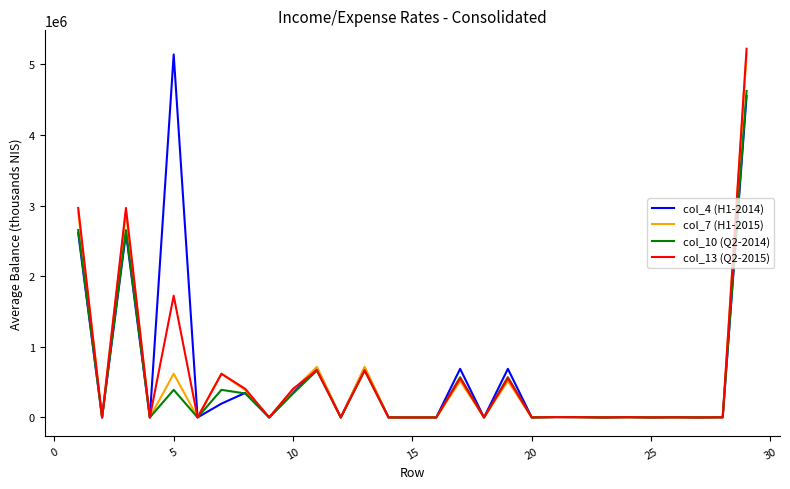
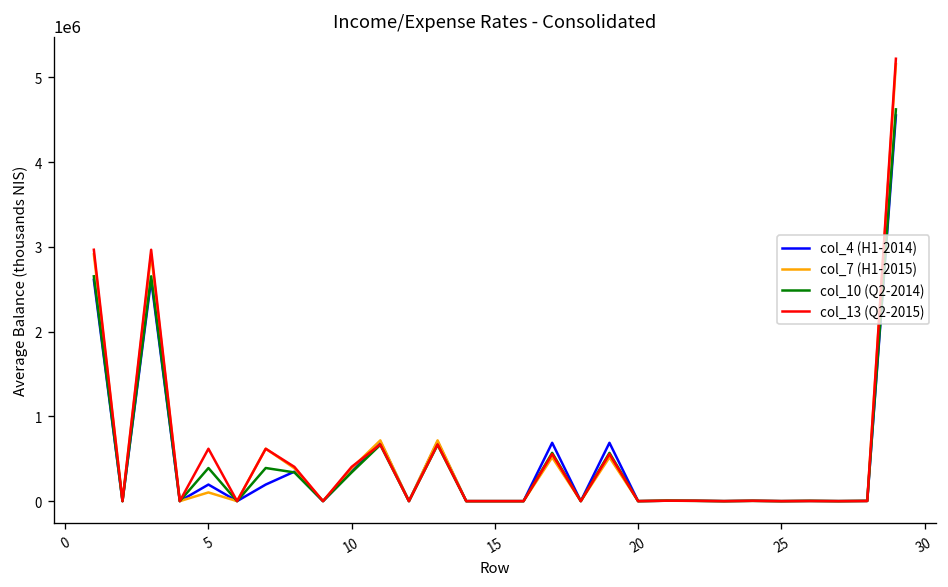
  {
    "col_4 (H1-2014)": {
-     "5": 5100000
+     "5": 200000
    },
    "col_7 (H1-2015)": {
-     "5": 600000
+     "5": 100000
    },
    "col_10 (Q2-2014)": {
      "5": 400000
    },
    "col_13 (Q2-2015)": {
-     "5": 1700000
+     "5": 600000
    }
  }
